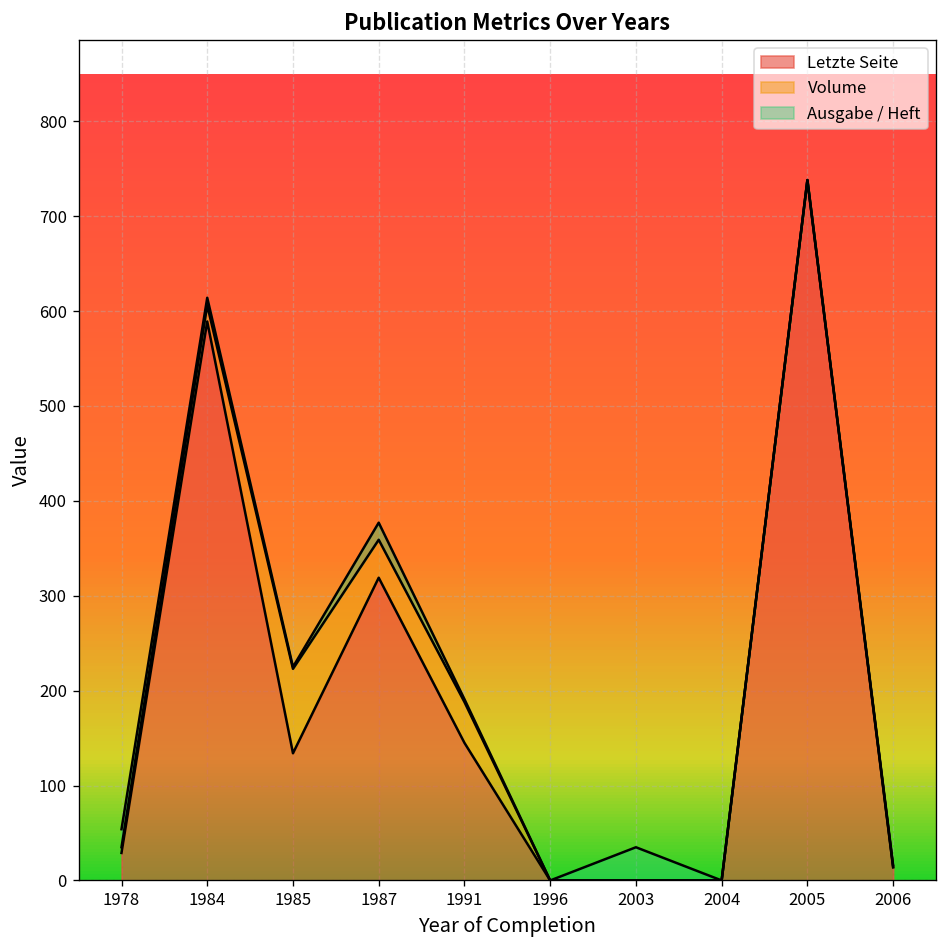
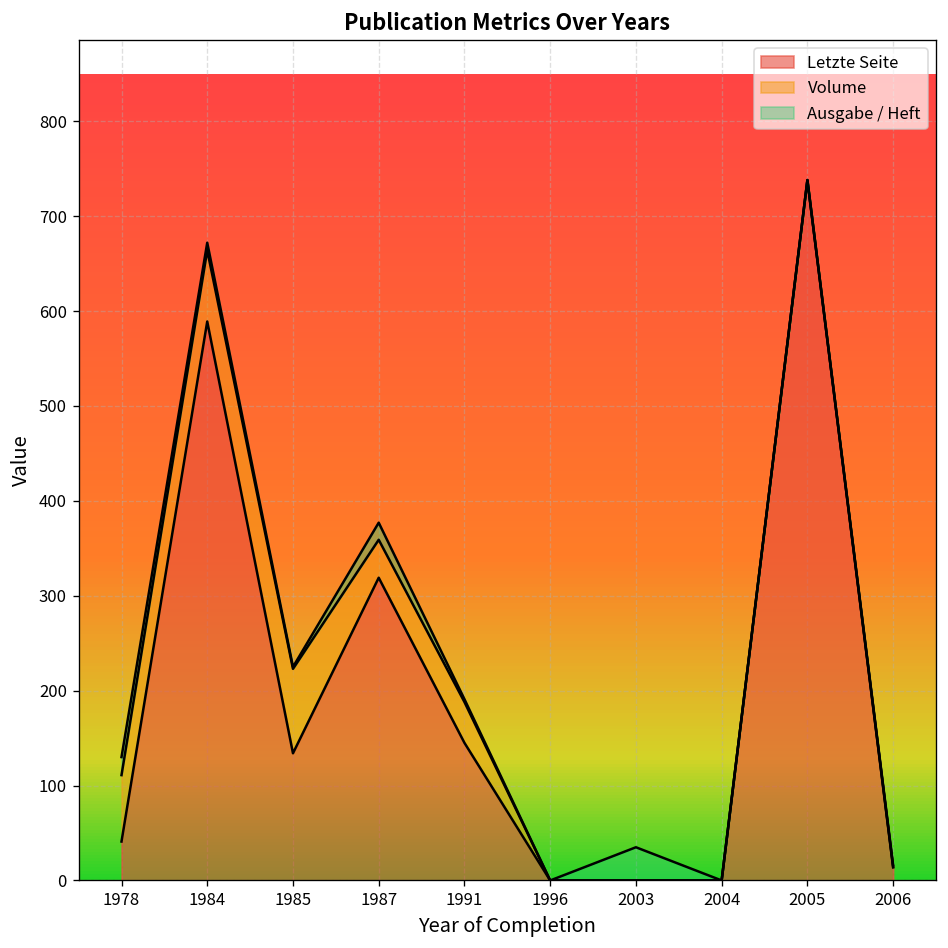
  {
    "Letzte Seite": {
-     "1978": 30,
+     "1978": 40,
      "1984": 590,
      "1985": 130,
      "1987": 320,
      "1991": 150
    },
    "Volume": {
-     "1978": 10,
-     "1984": 20,
+     "1978": 70,
+     "1984": 80,
      "1987": 40
    },
    "Ausgabe / Heft": {
      "1978": 20,
      "1984": 10,
      "1987": 20,
      "2003": 40
    }
  }
